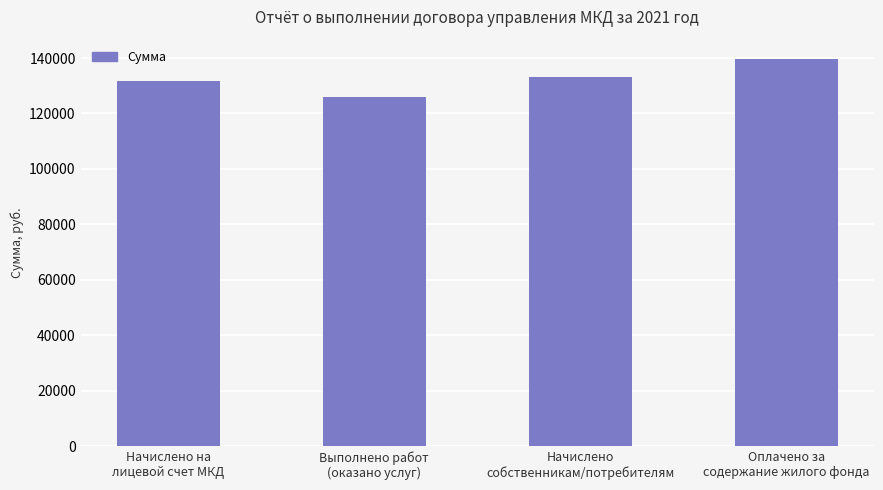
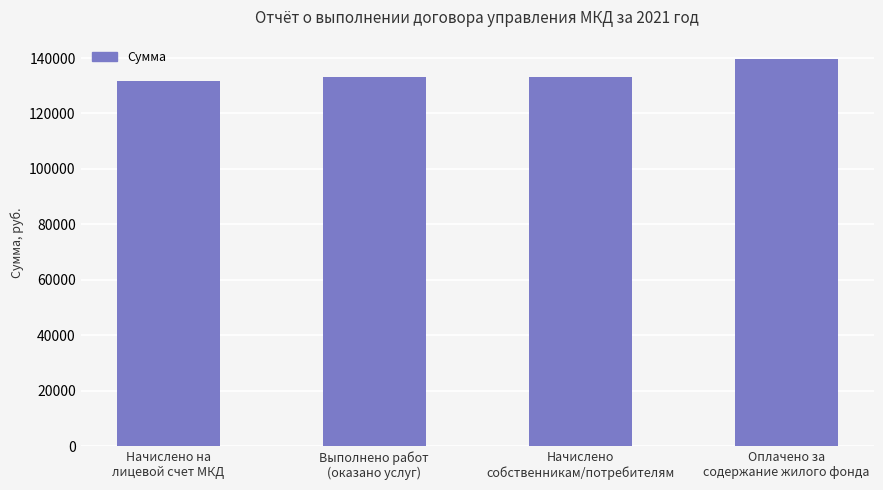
  {
    "Начислено на лицевой счет МКД": 132000,
-   "Выполнено работ (оказано услуг)": 126000,
+   "Выполнено работ (оказано услуг)": 133000,
    "Начислено собственникам/потребителям": 133000,
    "Оплачено за содержание жилого фонда": 140000
  }
